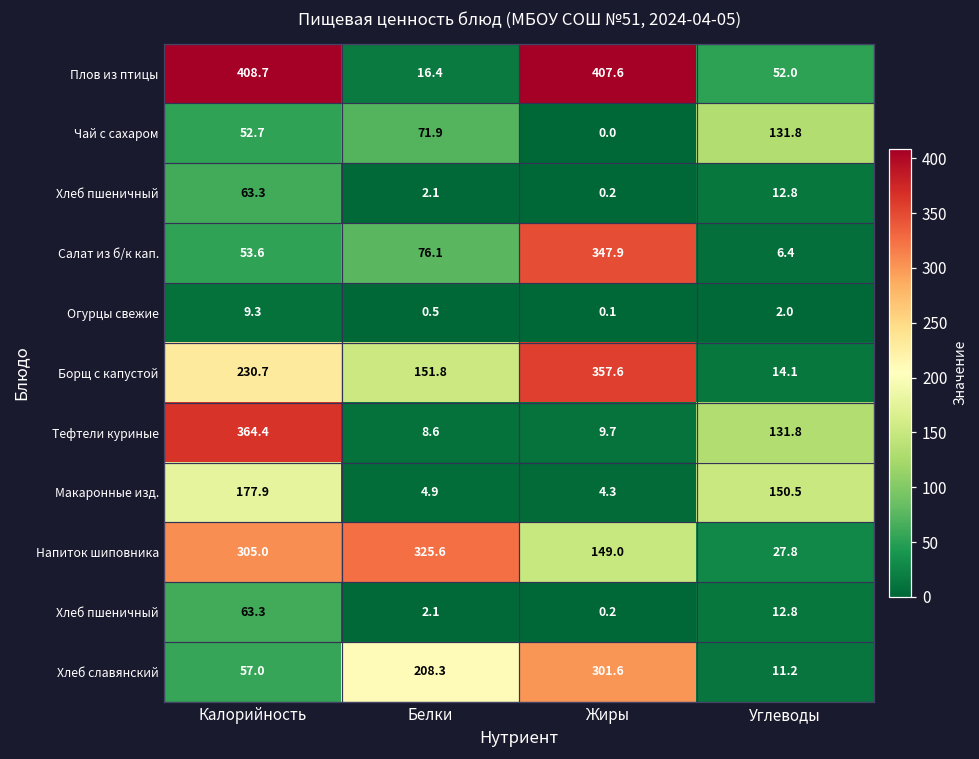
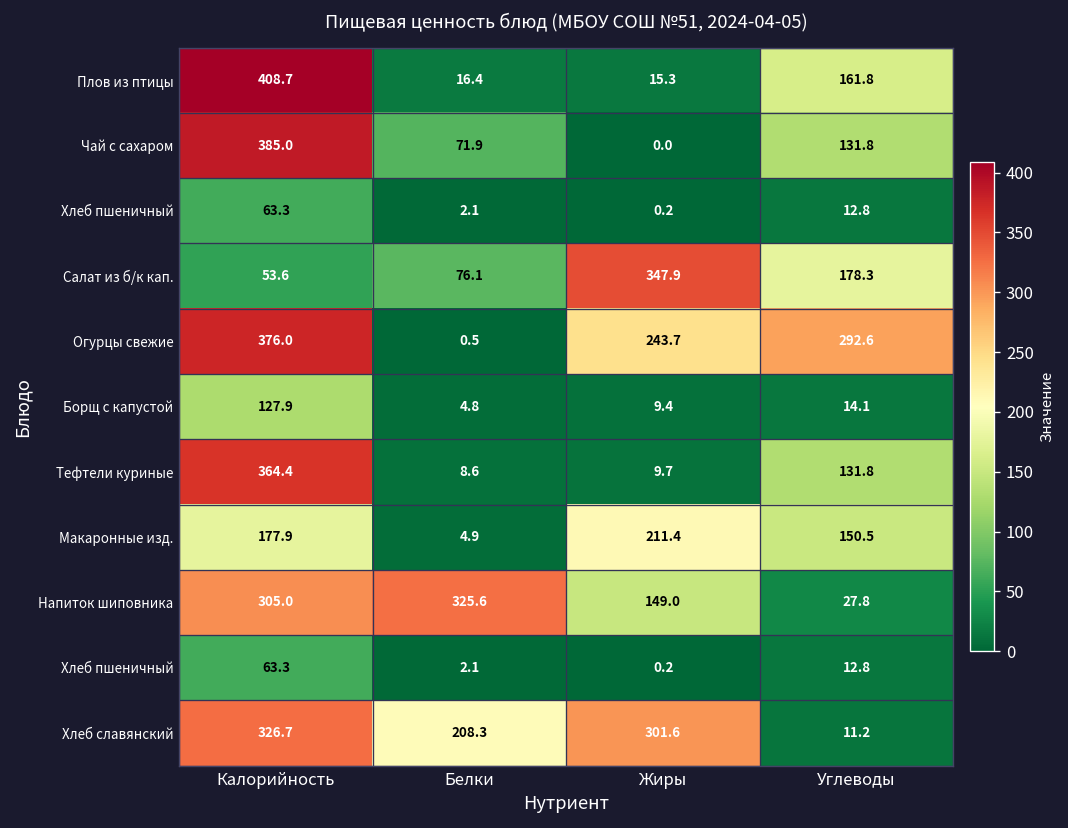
  {
    "Плов из птицы": {
      "Калорийность": 408.7,
      "Белки": 16.4,
-     "Жиры": 407.6,
-     "Углеводы": 52.0
+     "Жиры": 15.3,
+     "Углеводы": 161.8
    },
    "Чай с сахаром": {
-     "Калорийность": 52.7,
+     "Калорийность": 385.0,
      "Белки": 71.9,
      "Жиры": 0.0,
      "Углеводы": 131.8
    },
    "Салат из б/к кап.": {
      "Калорийность": 53.6,
      "Белки": 76.1,
      "Жиры": 347.9,
-     "Углеводы": 6.4
+     "Углеводы": 178.3
    },
    "Огурцы свежие": {
-     "Калорийность": 9.3,
+     "Калорийность": 376.0,
      "Белки": 0.5,
-     "Жиры": 0.1,
-     "Углеводы": 2.0
+     "Жиры": 243.7,
+     "Углеводы": 292.6
    },
    "Борщ с капустой": {
-     "Калорийность": 230.7,
-     "Белки": 151.8,
-     "Жиры": 357.6,
+     "Калорийность": 127.9,
+     "Белки": 4.8,
+     "Жиры": 9.4,
      "Углеводы": 14.1
    },
    "Тефтели куриные": {
      "Калорийность": 364.4,
      "Белки": 8.6,
      "Жиры": 9.7,
      "Углеводы": 131.8
    },
    "Макаронные изд.": {
      "Калорийность": 177.9,
      "Белки": 4.9,
-     "Жиры": 4.3,
+     "Жиры": 211.4,
      "Углеводы": 150.5
    },
    "Напиток шиповника": {
      "Калорийность": 305.0,
      "Белки": 325.6,
      "Жиры": 149.0,
      "Углеводы": 27.8
    },
    "Хлеб славянский": {
-     "Калорийность": 57.0,
+     "Калорийность": 326.7,
      "Белки": 208.3,
      "Жиры": 301.6,
      "Углеводы": 11.2
    }
  }
